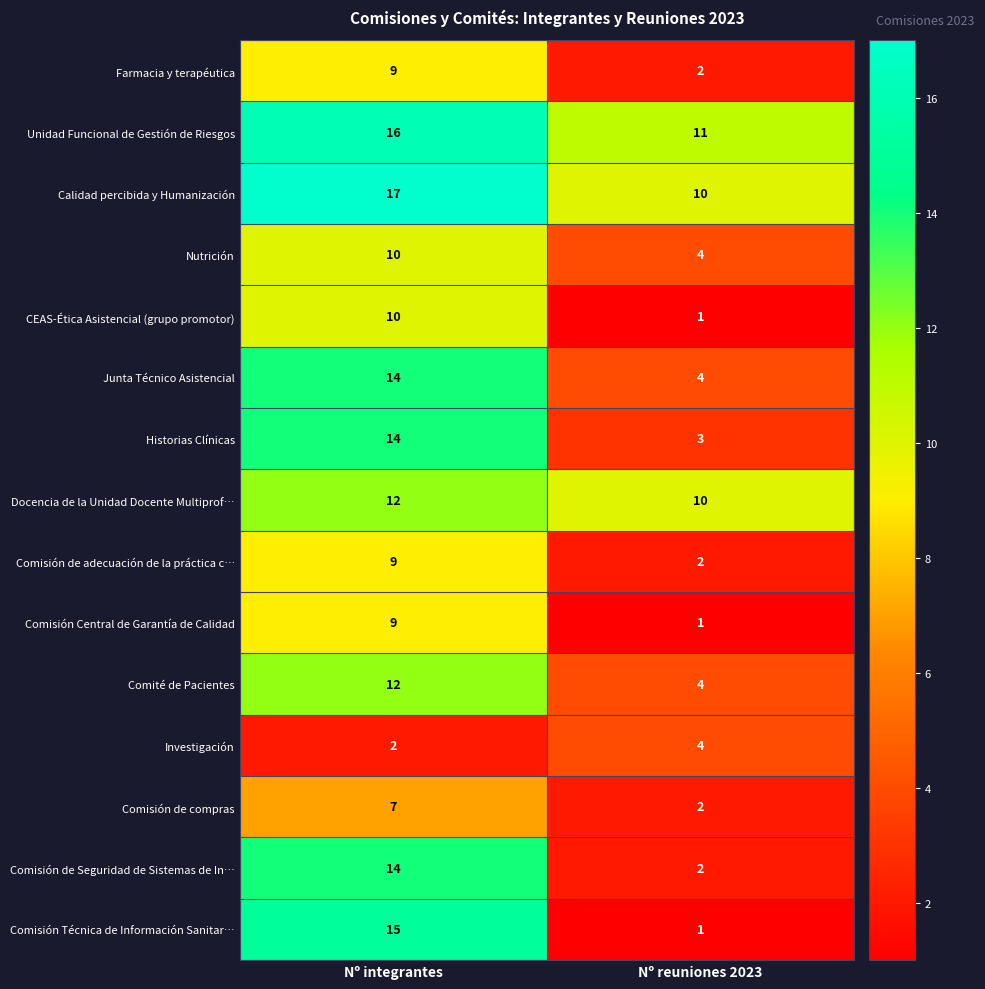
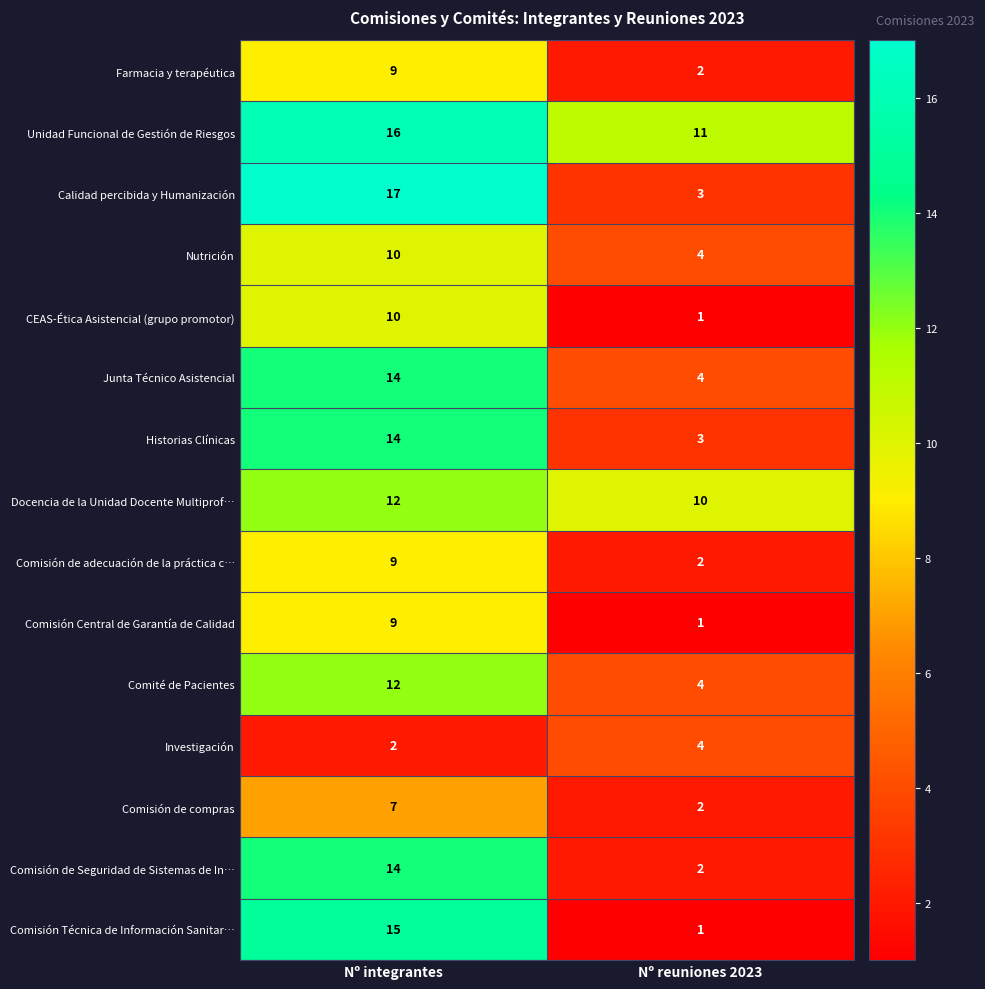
  {
    "Farmacia y terapéutica": {
      "Nº integrantes": 9,
      "Nº reuniones 2023": 2
    },
    "Unidad Funcional de Gestión de Riesgos": {
      "Nº integrantes": 16,
      "Nº reuniones 2023": 11
    },
    "Calidad percibida y Humanización": {
      "Nº integrantes": 17,
-     "Nº reuniones 2023": 10
+     "Nº reuniones 2023": 3
    },
    "Nutrición": {
      "Nº integrantes": 10,
      "Nº reuniones 2023": 4
    },
    "CEAS-Ética Asistencial (grupo promotor)": {
      "Nº integrantes": 10,
      "Nº reuniones 2023": 1
    },
    "Junta Técnico Asistencial": {
      "Nº integrantes": 14,
      "Nº reuniones 2023": 4
    },
    "Historias Clínicas": {
      "Nº integrantes": 14,
      "Nº reuniones 2023": 3
    },
    "Docencia de la Unidad Docente Multiprof…": {
      "Nº integrantes": 12,
      "Nº reuniones 2023": 10
    },
    "Comisión de adecuación de la práctica c…": {
      "Nº integrantes": 9,
      "Nº reuniones 2023": 2
    },
    "Comisión Central de Garantía de Calidad": {
      "Nº integrantes": 9,
      "Nº reuniones 2023": 1
    },
    "Comité de Pacientes": {
      "Nº integrantes": 12,
      "Nº reuniones 2023": 4
    },
    "Investigación": {
      "Nº integrantes": 2,
      "Nº reuniones 2023": 4
    },
    "Comisión de compras": {
      "Nº integrantes": 7,
      "Nº reuniones 2023": 2
    },
    "Comisión de Seguridad de Sistemas de In…": {
      "Nº integrantes": 14,
      "Nº reuniones 2023": 2
    },
    "Comisión Técnica de Información Sanitar…": {
      "Nº integrantes": 15,
      "Nº reuniones 2023": 1
    }
  }
